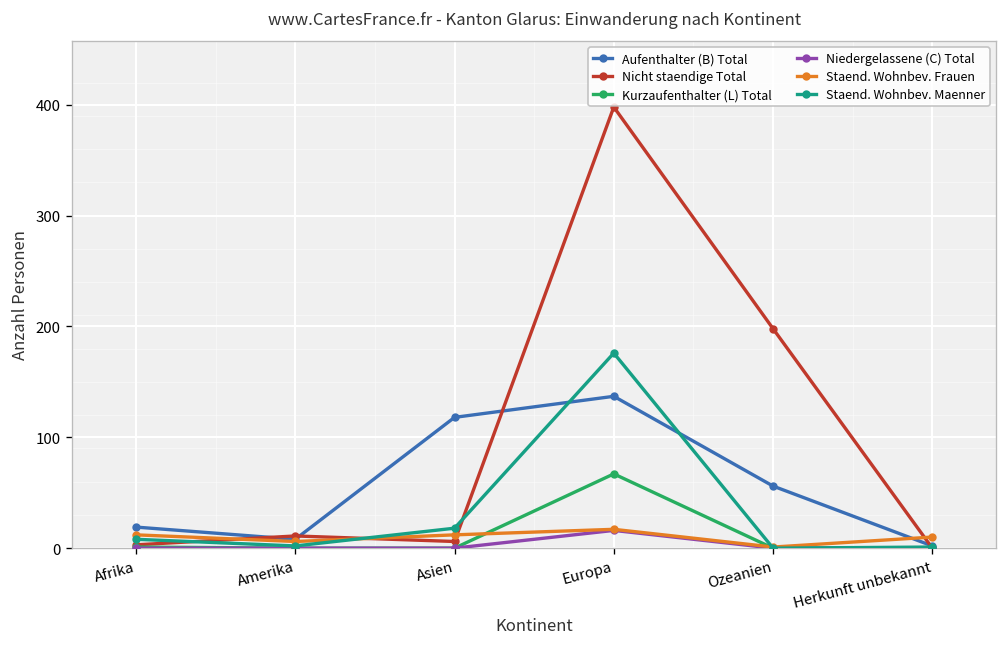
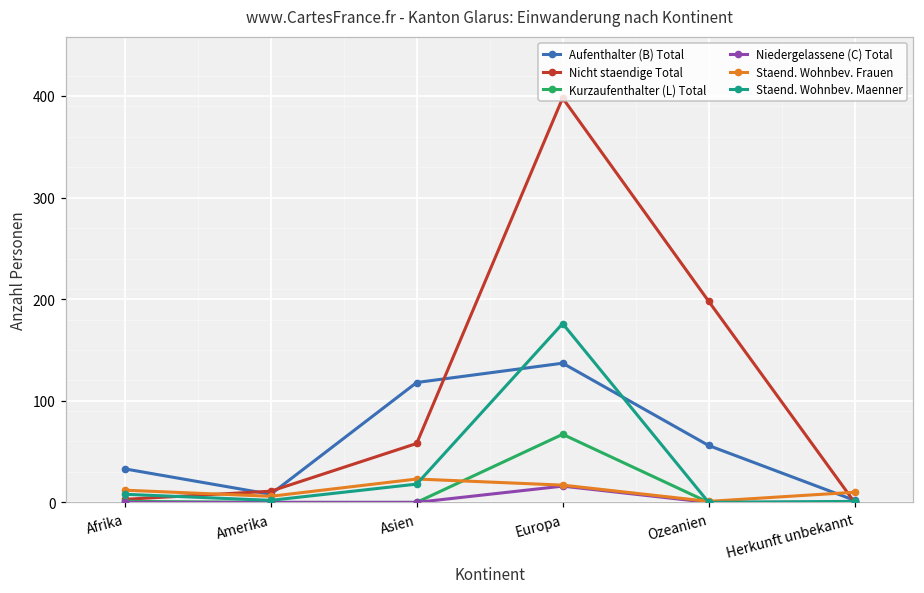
  {
    "Aufenthalter (B) Total": {
-     "Afrika": 20,
+     "Afrika": 30,
      "Asien": 120,
      "Europa": 140,
      "Ozeanien": 60
    },
    "Nicht staendige Total": {
      "Amerika": 10,
-     "Asien": 10,
+     "Asien": 60,
      "Europa": 400,
      "Ozeanien": 200
    },
    "Staend. Wohnbev. Frauen": {
      "Afrika": 10,
-     "Asien": 10,
+     "Asien": 20,
      "Herkunft unbekannt": 10
    }
  }
